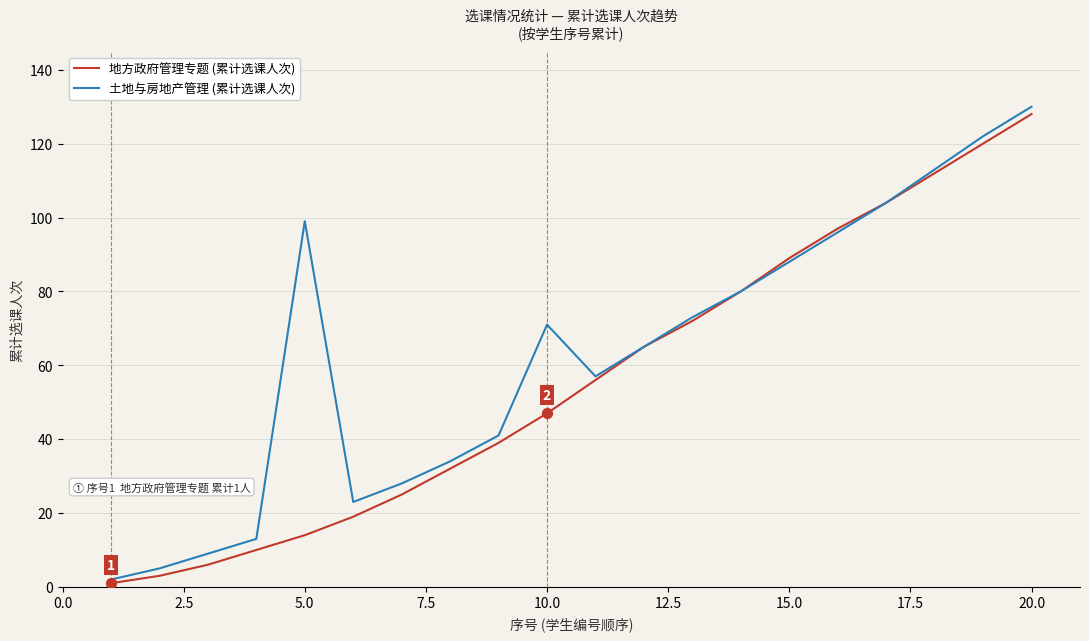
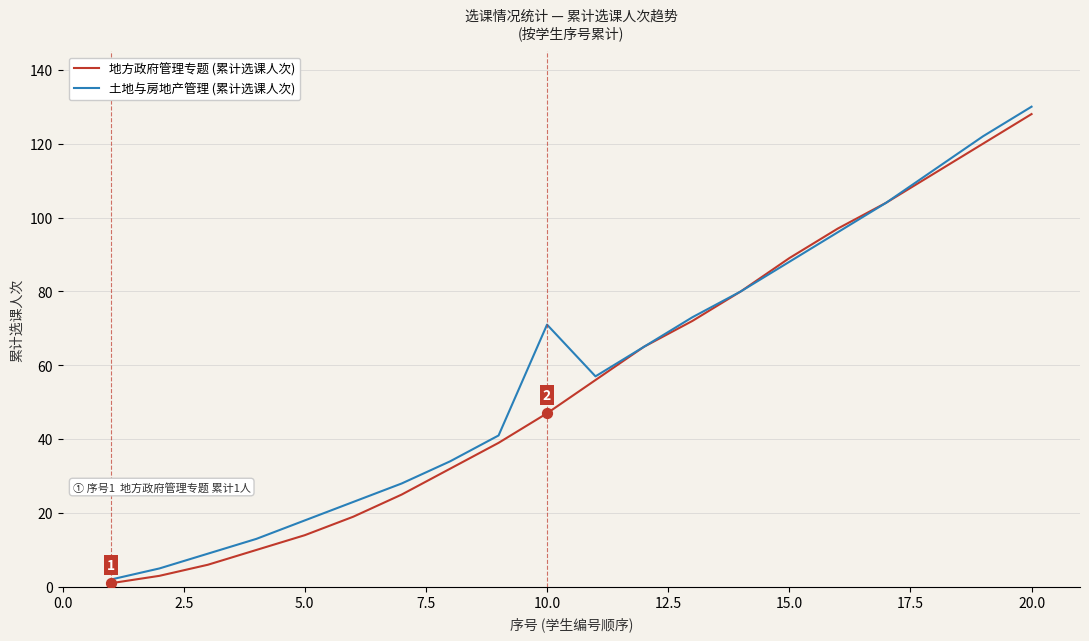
  {
    "土地与房地产管理 (累计选课人次)": {
-     "5.0": 99,
+     "5.0": 18,
      "10.0": 71,
      "15.0": 88,
      "20.0": 130
    }
  }
